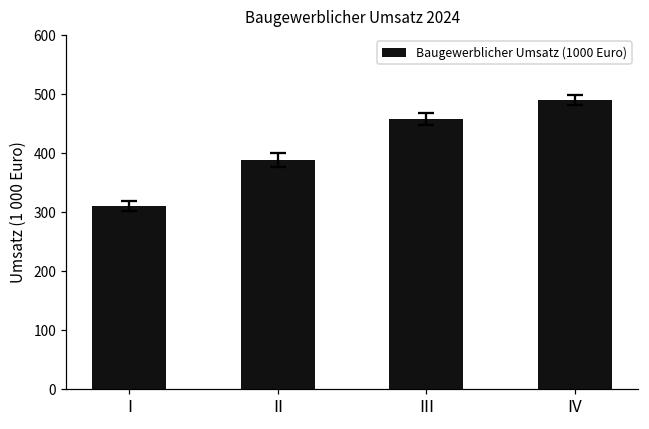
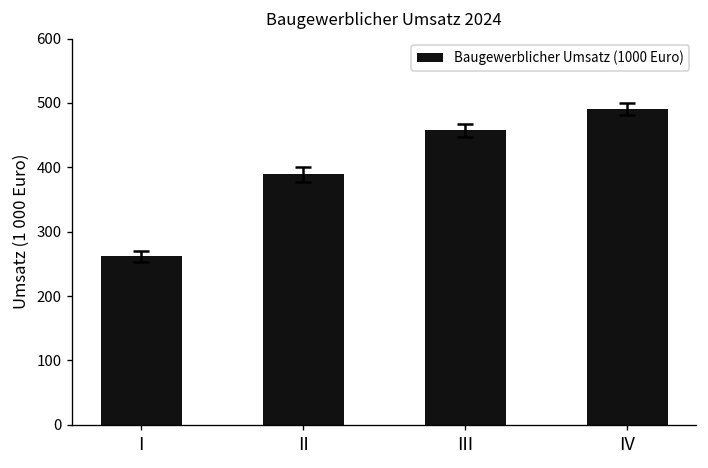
  {
    "Baugewerblicher Umsatz (1000 Euro)": {
-     "I": 310,
+     "I": 260,
      "II": 390,
      "III": 460,
      "IV": 490
    }
  }
